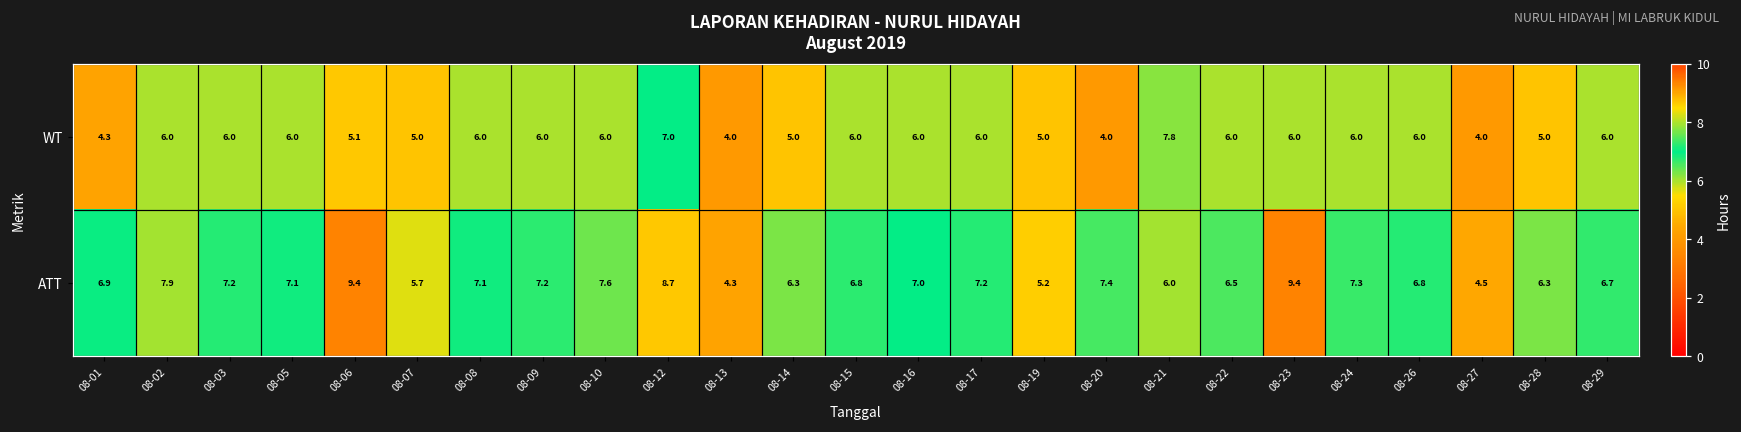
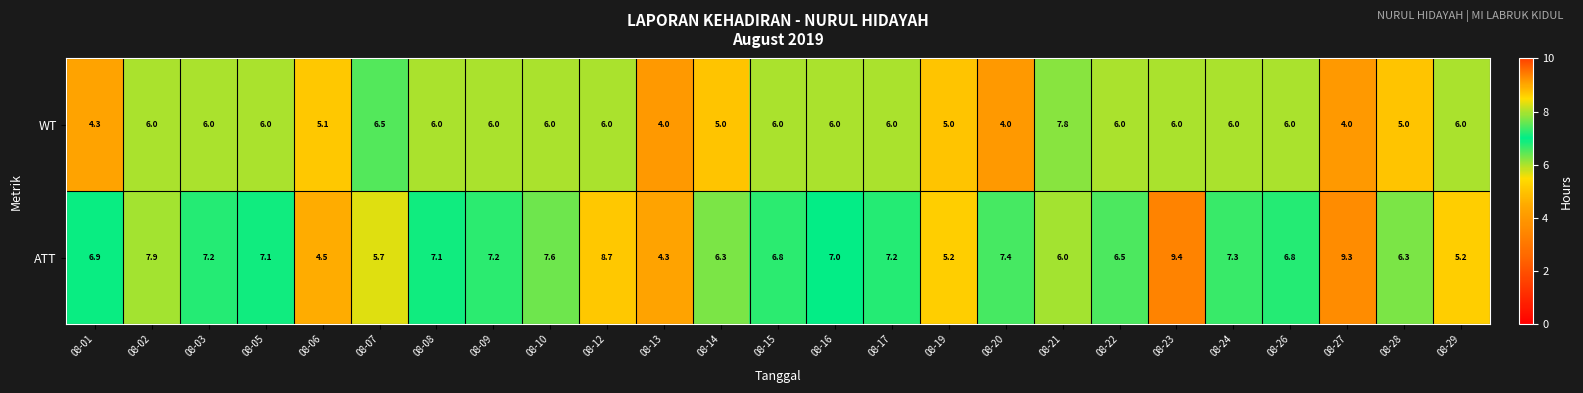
  {
    "WT": {
      "08-01": 4.3,
      "08-02": 6.0,
      "08-03": 6.0,
      "08-05": 6.0,
      "08-06": 5.1,
-     "08-07": 5.0,
+     "08-07": 6.5,
      "08-08": 6.0,
      "08-09": 6.0,
      "08-10": 6.0,
-     "08-12": 7.0,
+     "08-12": 6.0,
      "08-13": 4.0,
      "08-14": 5.0,
      "08-15": 6.0,
      "08-16": 6.0,
      "08-17": 6.0,
      "08-19": 5.0,
      "08-20": 4.0,
      "08-21": 7.8,
      "08-22": 6.0,
      "08-23": 6.0,
      "08-24": 6.0,
      "08-26": 6.0,
      "08-27": 4.0,
      "08-28": 5.0,
      "08-29": 6.0
    },
    "ATT": {
      "08-01": 6.9,
      "08-02": 7.9,
      "08-03": 7.2,
      "08-05": 7.1,
-     "08-06": 9.4,
+     "08-06": 4.5,
      "08-07": 5.7,
      "08-08": 7.1,
      "08-09": 7.2,
      "08-10": 7.6,
      "08-12": 8.7,
      "08-13": 4.3,
      "08-14": 6.3,
      "08-15": 6.8,
      "08-16": 7.0,
      "08-17": 7.2,
      "08-19": 5.2,
      "08-20": 7.4,
      "08-21": 6.0,
      "08-22": 6.5,
      "08-23": 9.4,
      "08-24": 7.3,
      "08-26": 6.8,
-     "08-27": 4.5,
+     "08-27": 9.3,
      "08-28": 6.3,
-     "08-29": 6.7
+     "08-29": 5.2
    }
  }
